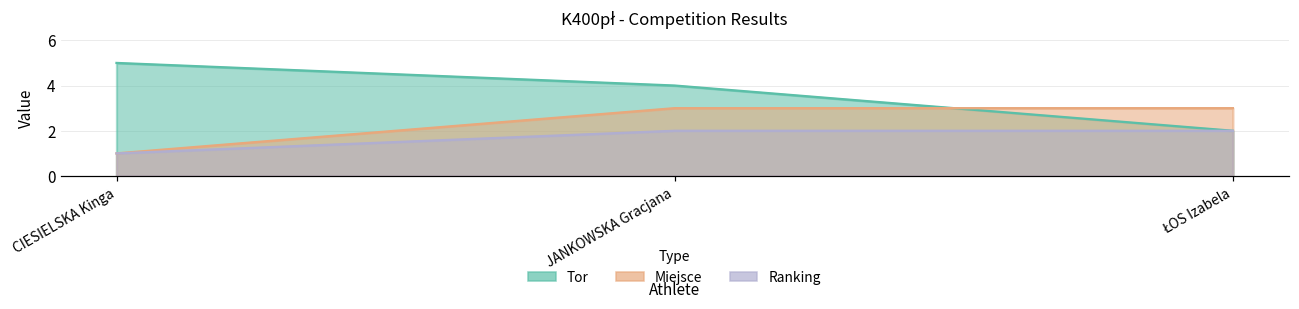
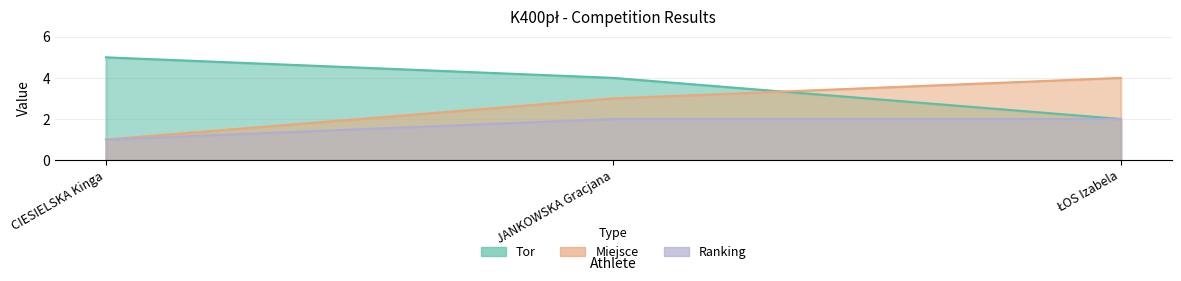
  {
    "Tor": {
      "CIESIELSKA Kinga": 5,
      "JANKOWSKA Gracjana": 4
    },
    "Miejsce": {
      "JANKOWSKA Gracjana": 3,
-     "ŁOS Izabela": 3
+     "ŁOS Izabela": 4
    },
    "Ranking": {
      "JANKOWSKA Gracjana": 2
    }
  }
